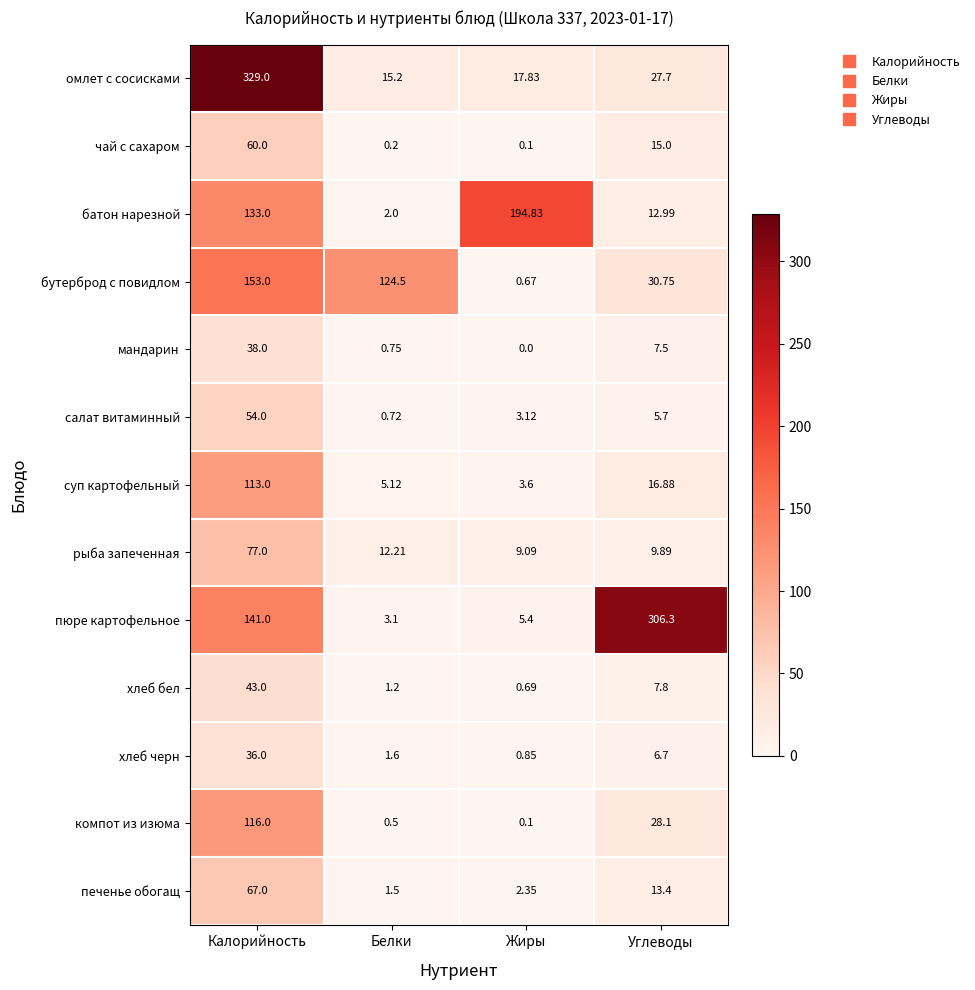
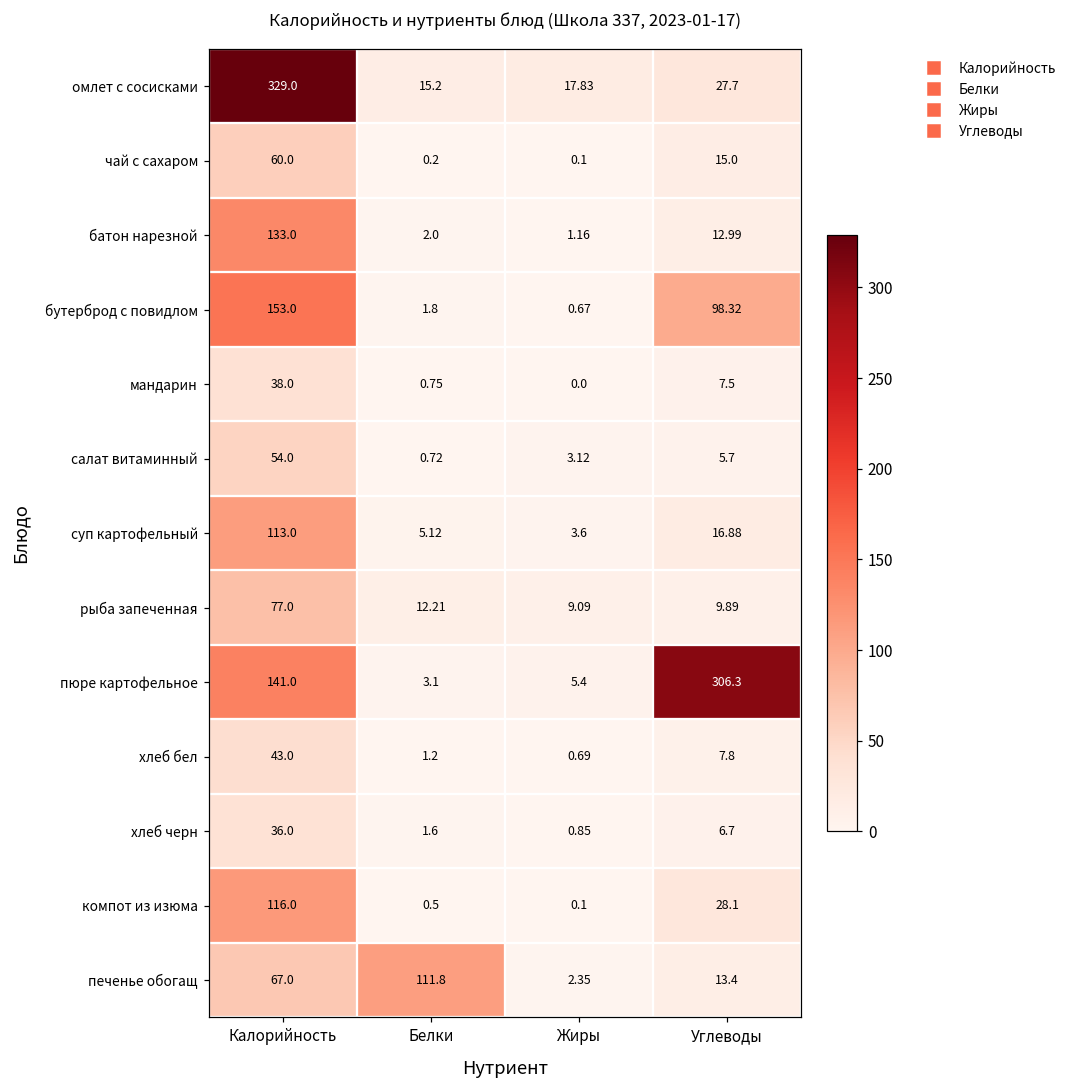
  {
    "омлет с сосисками": {
      "Калорийность": 329.0,
      "Белки": 15.2,
      "Жиры": 17.83,
      "Углеводы": 27.7
    },
    "чай с сахаром": {
      "Калорийность": 60.0,
      "Белки": 0.2,
      "Жиры": 0.1,
      "Углеводы": 15.0
    },
    "батон нарезной": {
      "Калорийность": 133.0,
      "Белки": 2.0,
-     "Жиры": 194.83,
+     "Жиры": 1.16,
      "Углеводы": 12.99
    },
    "бутерброд с повидлом": {
      "Калорийность": 153.0,
-     "Белки": 124.5,
+     "Белки": 1.8,
      "Жиры": 0.67,
-     "Углеводы": 30.75
+     "Углеводы": 98.32
    },
    "мандарин": {
      "Калорийность": 38.0,
      "Белки": 0.75,
      "Жиры": 0.0,
      "Углеводы": 7.5
    },
    "салат витаминный": {
      "Калорийность": 54.0,
      "Белки": 0.72,
      "Жиры": 3.12,
      "Углеводы": 5.7
    },
    "суп картофельный": {
      "Калорийность": 113.0,
      "Белки": 5.12,
      "Жиры": 3.6,
      "Углеводы": 16.88
    },
    "рыба запеченная": {
      "Калорийность": 77.0,
      "Белки": 12.21,
      "Жиры": 9.09,
      "Углеводы": 9.89
    },
    "пюре картофельное": {
      "Калорийность": 141.0,
      "Белки": 3.1,
      "Жиры": 5.4,
      "Углеводы": 306.3
    },
    "хлеб бел": {
      "Калорийность": 43.0,
      "Белки": 1.2,
      "Жиры": 0.69,
      "Углеводы": 7.8
    },
    "хлеб черн": {
      "Калорийность": 36.0,
      "Белки": 1.6,
      "Жиры": 0.85,
      "Углеводы": 6.7
    },
    "компот из изюма": {
      "Калорийность": 116.0,
      "Белки": 0.5,
      "Жиры": 0.1,
      "Углеводы": 28.1
    },
    "печенье обогащ": {
      "Калорийность": 67.0,
-     "Белки": 1.5,
+     "Белки": 111.8,
      "Жиры": 2.35,
      "Углеводы": 13.4
    }
  }
